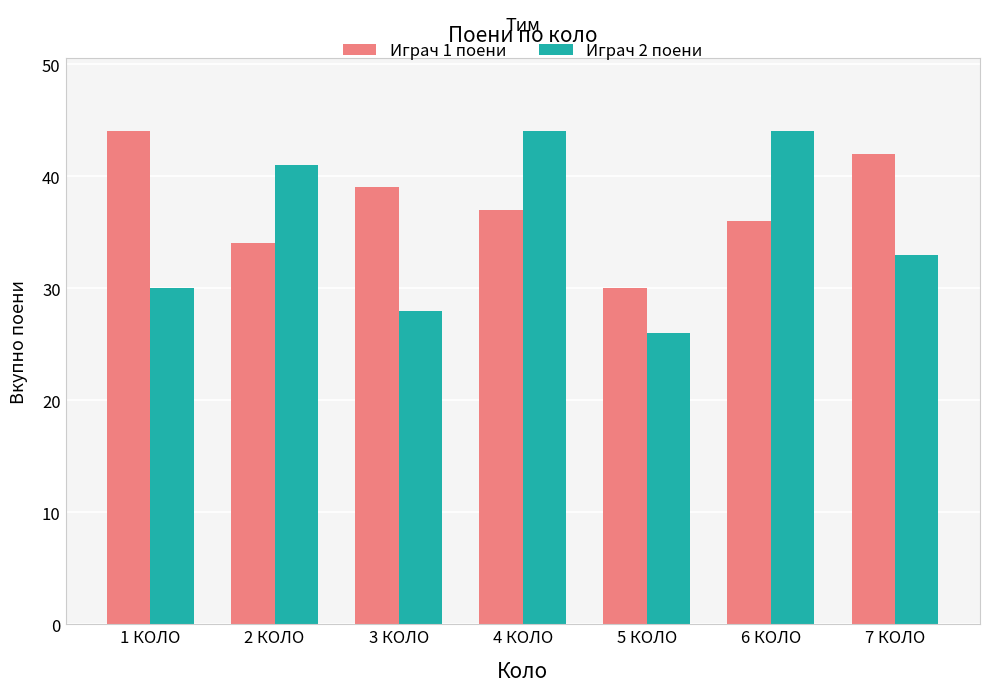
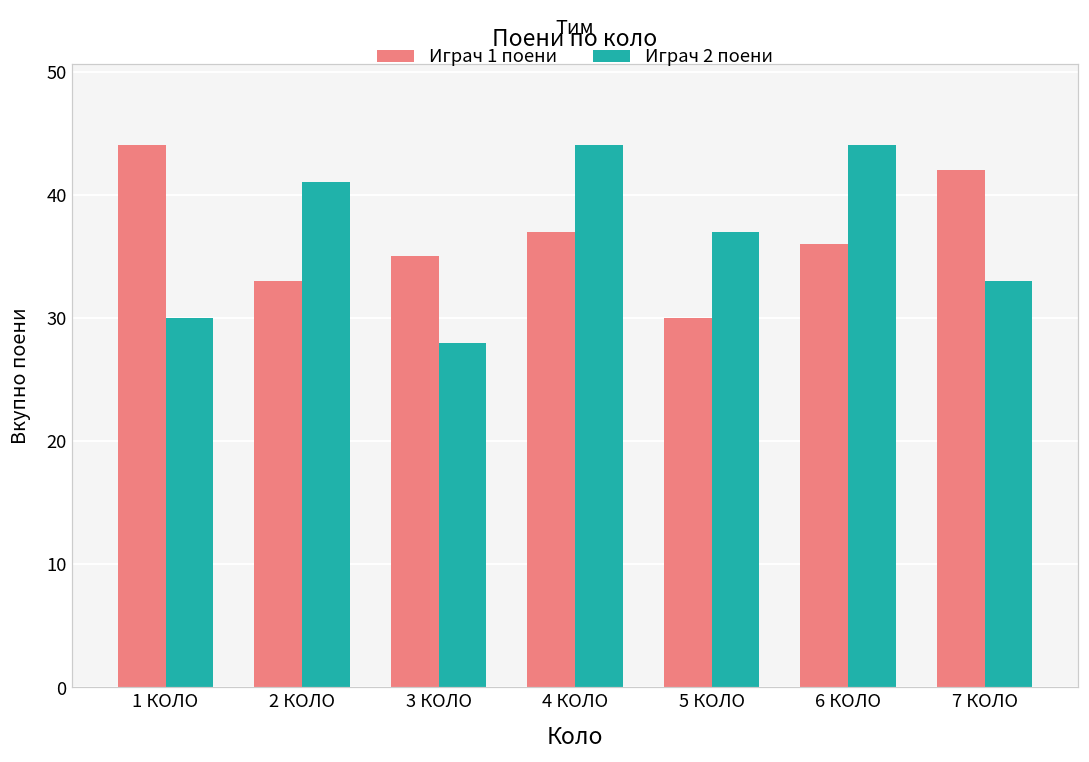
  {
    "Играч 1 поени": {
      "1 КОЛО": 44,
-     "2 КОЛО": 34,
-     "3 КОЛО": 39,
+     "2 КОЛО": 33,
+     "3 КОЛО": 35,
      "4 КОЛО": 37,
      "5 КОЛО": 30,
      "6 КОЛО": 36,
      "7 КОЛО": 42
    },
    "Играч 2 поени": {
      "1 КОЛО": 30,
      "2 КОЛО": 41,
      "3 КОЛО": 28,
      "4 КОЛО": 44,
-     "5 КОЛО": 26,
+     "5 КОЛО": 37,
      "6 КОЛО": 44,
      "7 КОЛО": 33
    }
  }
